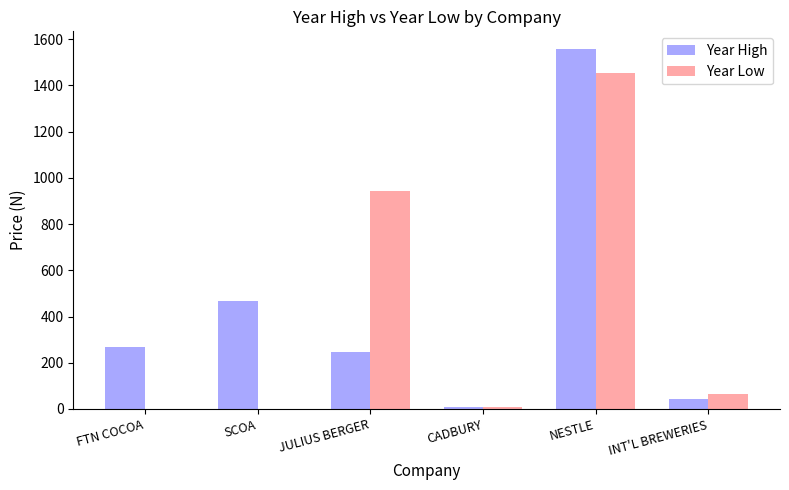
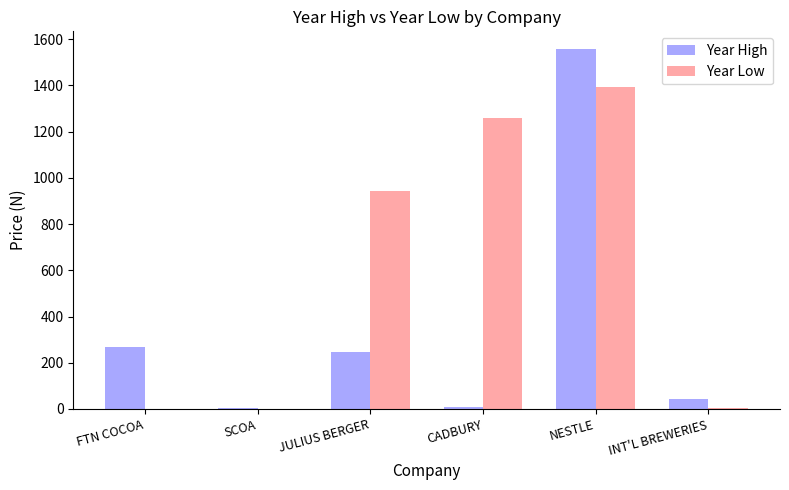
  {
    "Year High": {
      "FTN COCOA": 270,
-     "SCOA": 470,
+     "SCOA": 0,
      "JULIUS BERGER": 250,
      "NESTLE": 1560,
      "INT'L BREWERIES": 40
    },
    "Year Low": {
      "JULIUS BERGER": 940,
-     "CADBURY": 10,
-     "NESTLE": 1460,
-     "INT'L BREWERIES": 70
+     "CADBURY": 1260,
+     "NESTLE": 1400,
+     "INT'L BREWERIES": 0
    }
  }
